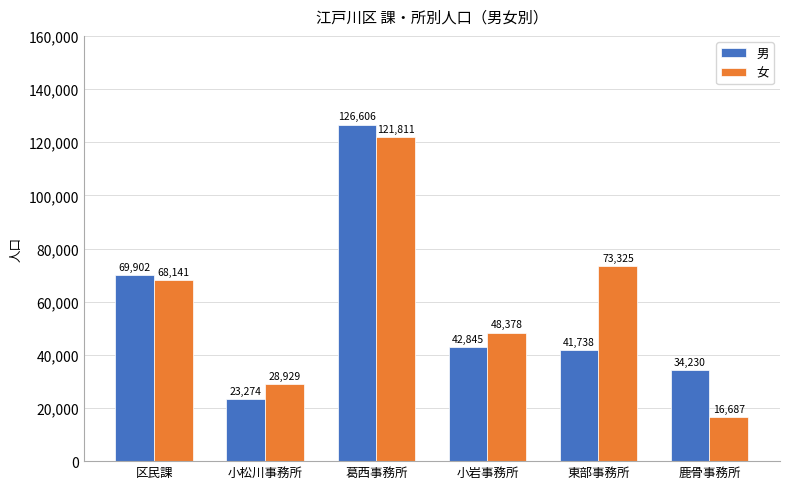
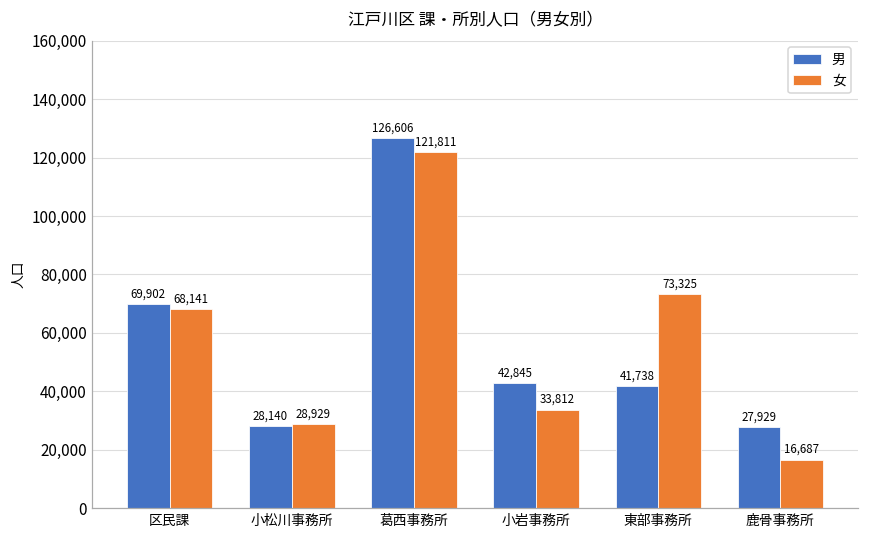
  {
    "男": {
      "区民課": "69,902",
-     "小松川事務所": "23,274",
+     "小松川事務所": "28,140",
      "葛西事務所": "126,606",
      "小岩事務所": "42,845",
      "東部事務所": "41,738",
-     "鹿骨事務所": "34,230"
+     "鹿骨事務所": "27,929"
    },
    "女": {
      "区民課": "68,141",
      "小松川事務所": "28,929",
      "葛西事務所": "121,811",
-     "小岩事務所": "48,378",
+     "小岩事務所": "33,812",
      "東部事務所": "73,325",
      "鹿骨事務所": "16,687"
    }
  }
